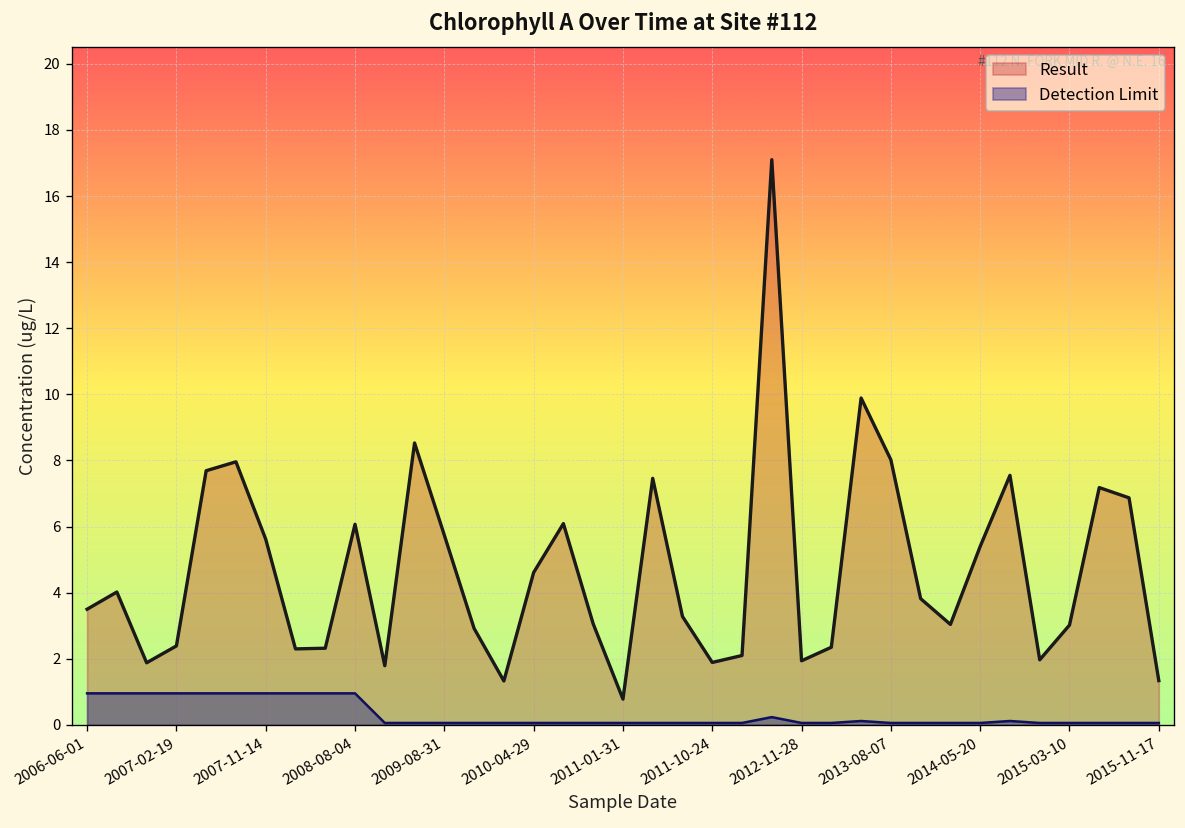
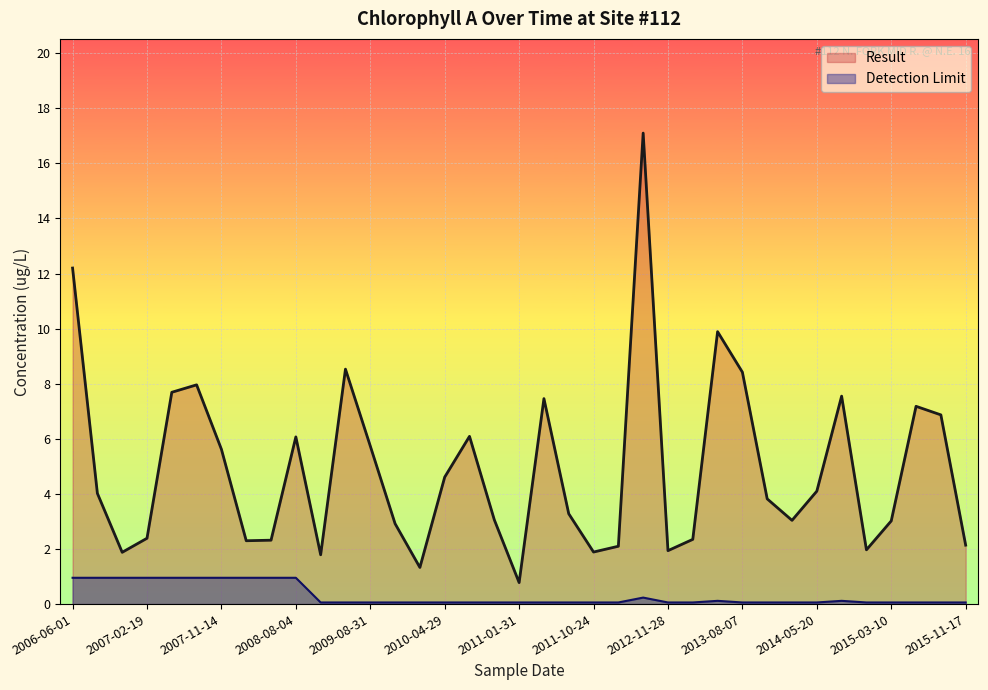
  {
    "Result": {
-     "2006-06-01": 3.5,
+     "2006-06-01": 12.2,
      "2007-02-19": 2.4,
      "2007-11-14": 5.6,
      "2008-08-04": 6.1,
      "2009-08-31": 5.7,
      "2010-04-29": 4.6,
      "2011-01-31": 0.8,
      "2011-10-24": 1.9,
      "2012-11-28": 1.9,
-     "2013-08-07": 8.0,
-     "2014-05-20": 5.4,
+     "2013-08-07": 8.4,
+     "2014-05-20": 4.1,
      "2015-03-10": 3.0,
-     "2015-11-17": 1.3
+     "2015-11-17": 2.1
    },
    "Detection Limit": {
      "2006-06-01": 1.0,
      "2007-02-19": 1.0,
      "2007-11-14": 1.0,
      "2008-08-04": 1.0,
      "2009-08-31": 0.1,
      "2010-04-29": 0.1,
      "2011-01-31": 0.1,
      "2011-10-24": 0.1,
      "2012-11-28": 0.1,
      "2013-08-07": 0.1,
      "2014-05-20": 0.1,
      "2015-03-10": 0.1,
      "2015-11-17": 0.1
    }
  }
